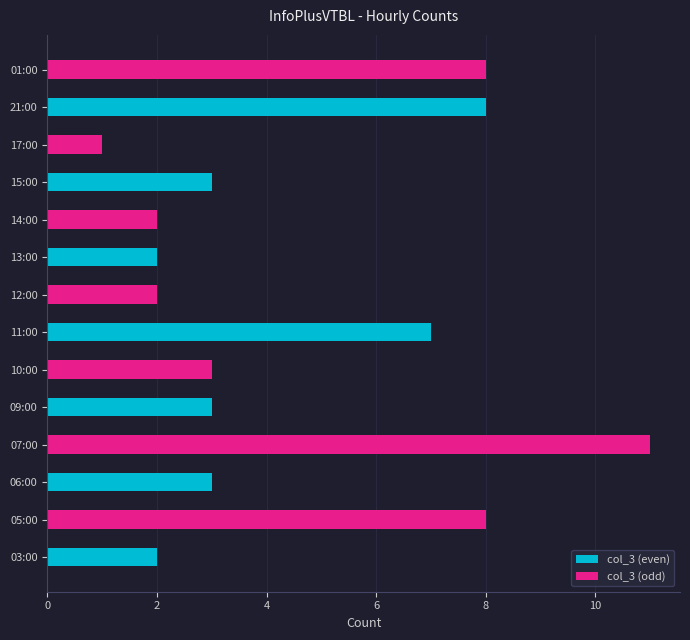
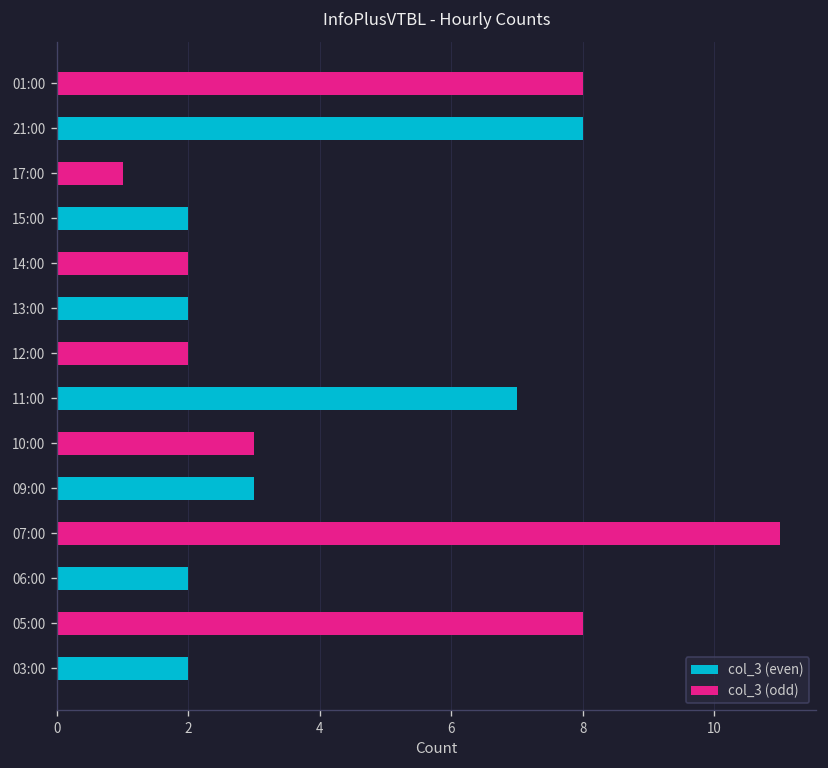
  {
    "01:00": 8,
    "21:00": 8,
    "17:00": 1,
-   "15:00": 3,
+   "15:00": 2,
    "14:00": 2,
    "13:00": 2,
    "12:00": 2,
    "11:00": 7,
    "10:00": 3,
    "09:00": 3,
    "07:00": 11,
-   "06:00": 3,
+   "06:00": 2,
    "05:00": 8,
    "03:00": 2
  }
